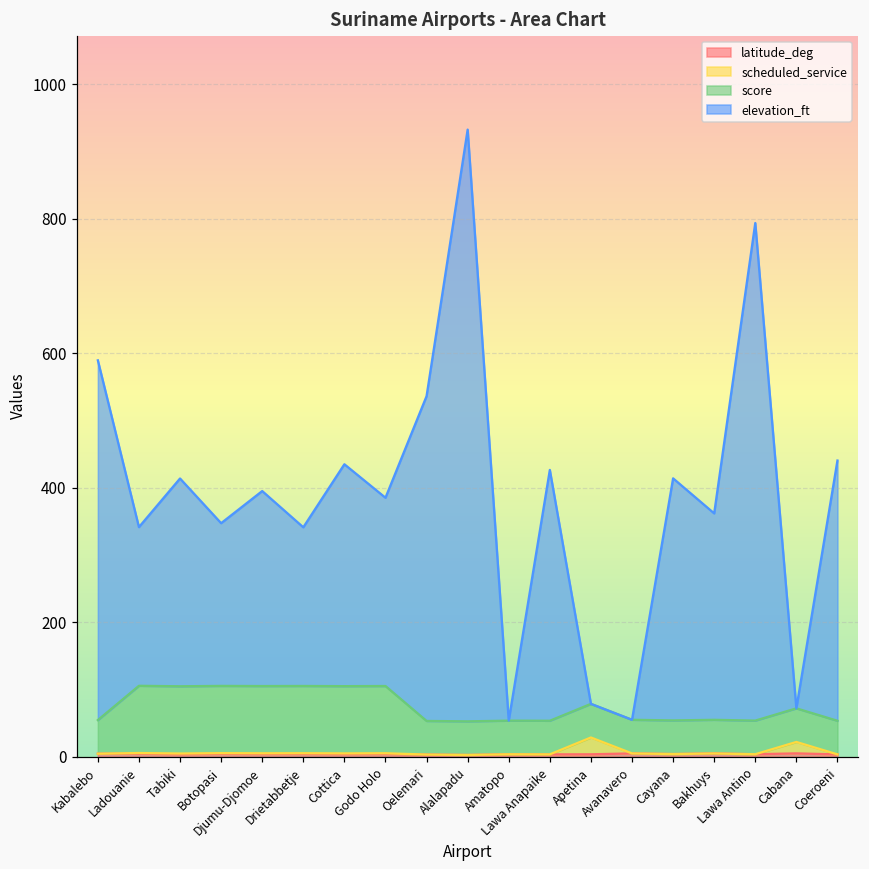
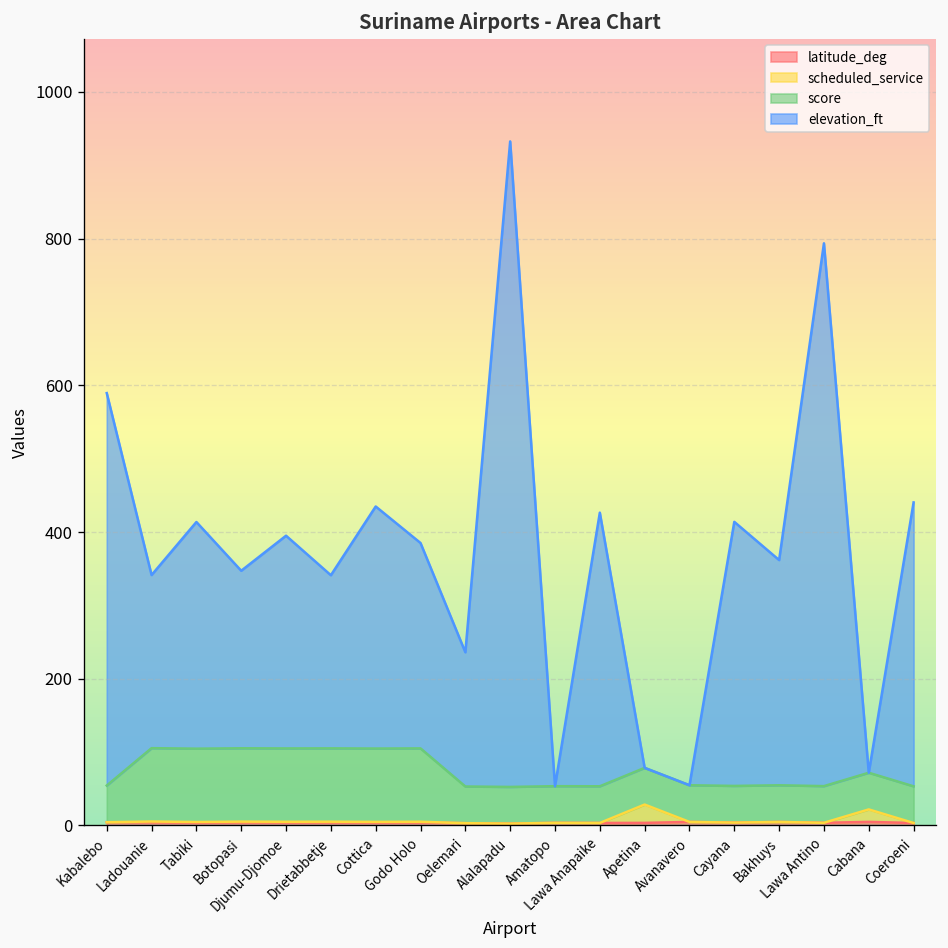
  {
    "latitude_deg": {
      "Apetina": 0,
      "Cabana": 0
    },
    "scheduled_service": {
      "Apetina": 30,
      "Cabana": 20
    },
    "score": {
      "Kabalebo": 50,
      "Ladouanie": 100,
      "Tabiki": 100,
      "Botopasi": 100,
      "Djumu-Djomoe": 100,
      "Drietabbetje": 100,
      "Cottica": 100,
      "Godo Holo": 100,
      "Oelemari": 50,
      "Alalapadu": 50,
      "Lawa Anapaike": 50,
      "Cayana": 50,
      "Bakhuys": 50,
      "Lawa Antino": 50,
      "Coeroeni": 50
    },
    "elevation_ft": {
      "Kabalebo": 540,
      "Ladouanie": 240,
      "Tabiki": 310,
      "Botopasi": 240,
      "Djumu-Djomoe": 290,
      "Drietabbetje": 240,
      "Cottica": 330,
      "Godo Holo": 280,
-     "Oelemari": 480,
+     "Oelemari": 180,
      "Alalapadu": 880,
      "Lawa Anapaike": 370,
      "Cayana": 360,
      "Bakhuys": 310,
      "Lawa Antino": 740,
      "Coeroeni": 390
    }
  }
